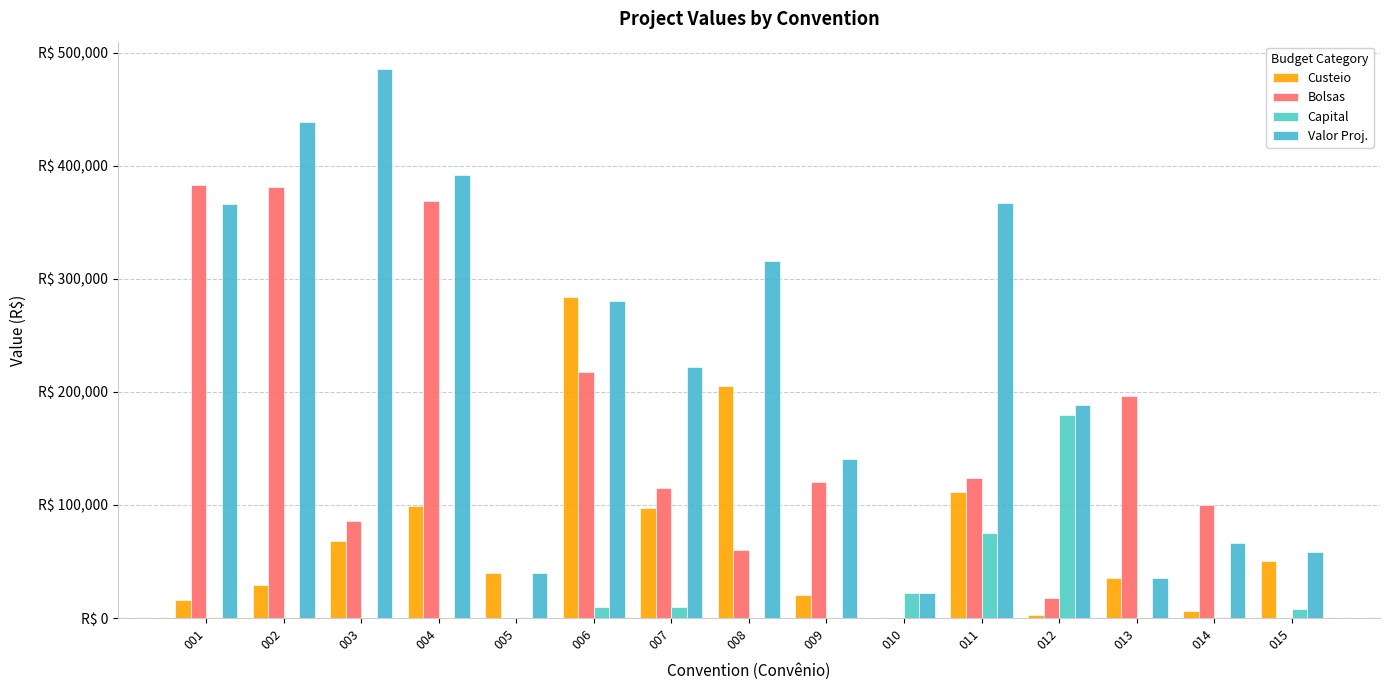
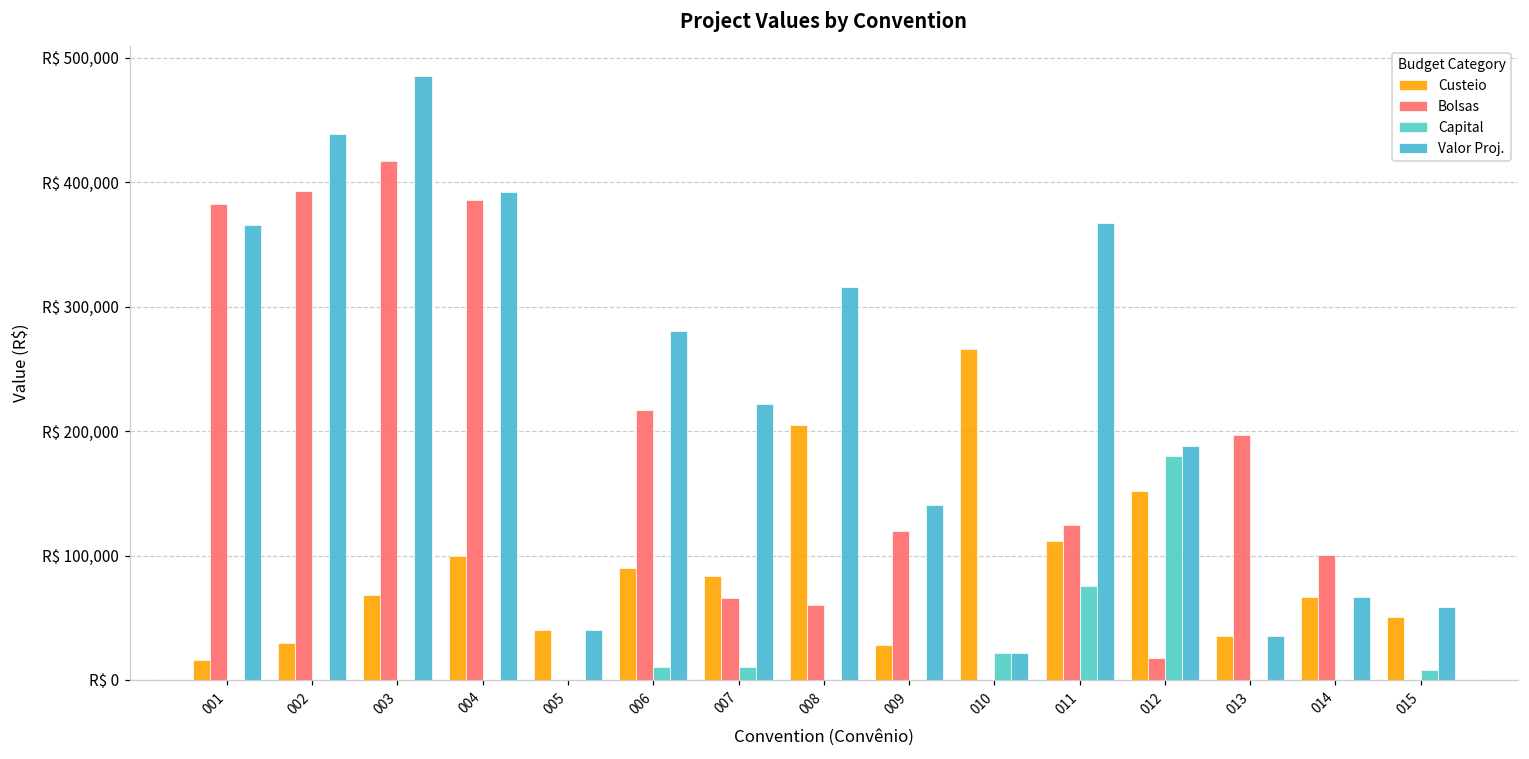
  {
    "Custeio": {
      "001": "R$ 16,000",
      "002": "R$ 30,000",
      "003": "R$ 68,000",
      "004": "R$ 100,000",
      "005": "R$ 40,000",
-     "006": "R$ 284,000",
-     "007": "R$ 97,000",
+     "006": "R$ 90,000",
+     "007": "R$ 84,000",
      "008": "R$ 205,000",
-     "009": "R$ 20,000",
-     "010": "R$ 0",
+     "009": "R$ 28,000",
+     "010": "R$ 266,000",
      "011": "R$ 112,000",
-     "012": "R$ 3,000",
+     "012": "R$ 152,000",
      "013": "R$ 35,000",
-     "014": "R$ 6,000",
+     "014": "R$ 67,000",
      "015": "R$ 51,000"
    },
    "Bolsas": {
      "001": "R$ 383,000",
-     "002": "R$ 381,000",
-     "003": "R$ 85,000",
-     "004": "R$ 369,000",
+     "002": "R$ 393,000",
+     "003": "R$ 417,000",
+     "004": "R$ 386,000",
      "005": "R$ 0",
      "006": "R$ 217,000",
-     "007": "R$ 115,000",
+     "007": "R$ 66,000",
      "008": "R$ 60,000",
      "009": "R$ 120,000",
      "010": "R$ 0",
      "011": "R$ 124,000",
      "012": "R$ 17,000",
      "013": "R$ 197,000",
      "014": "R$ 100,000",
      "015": "R$ 0"
    }
  }
